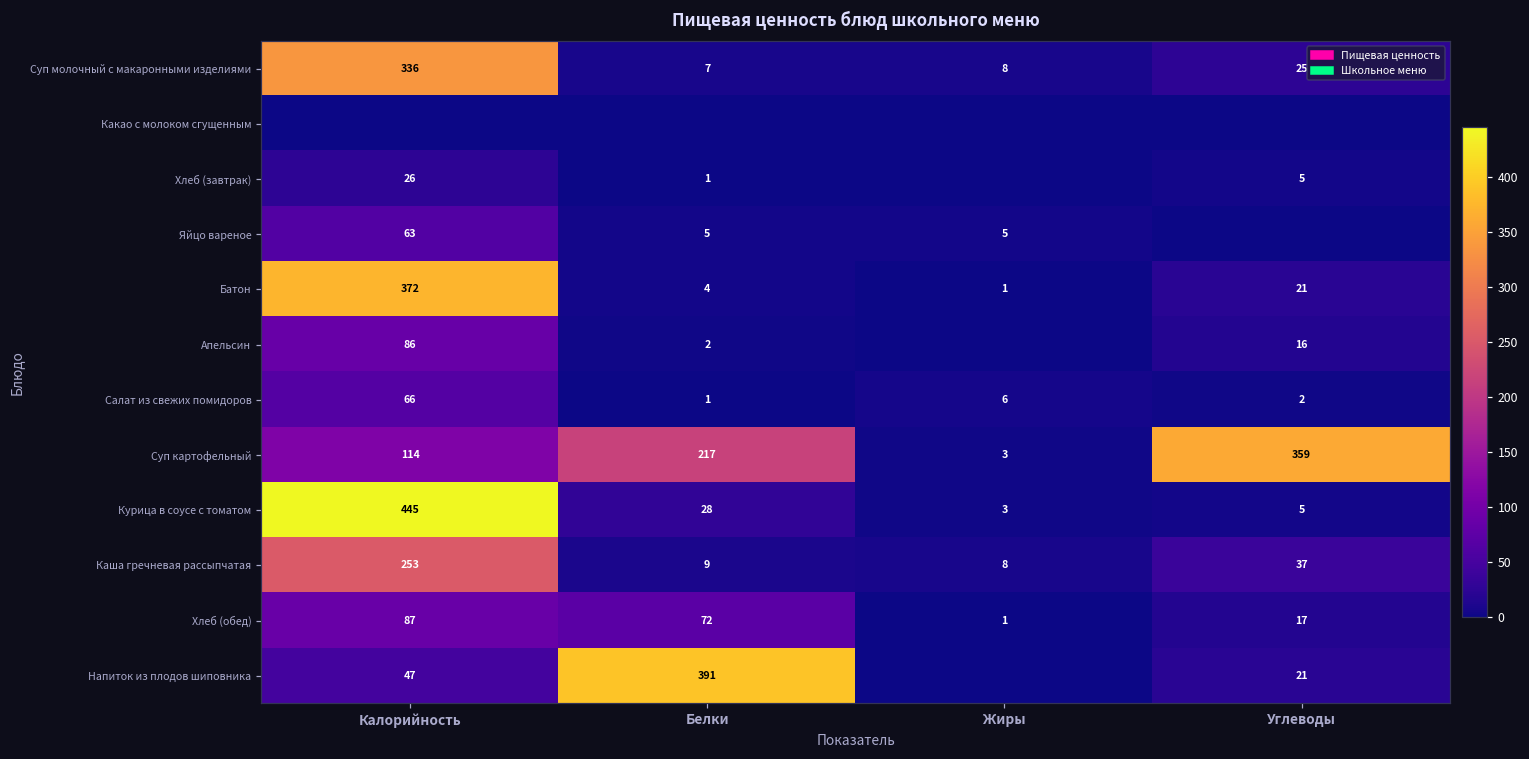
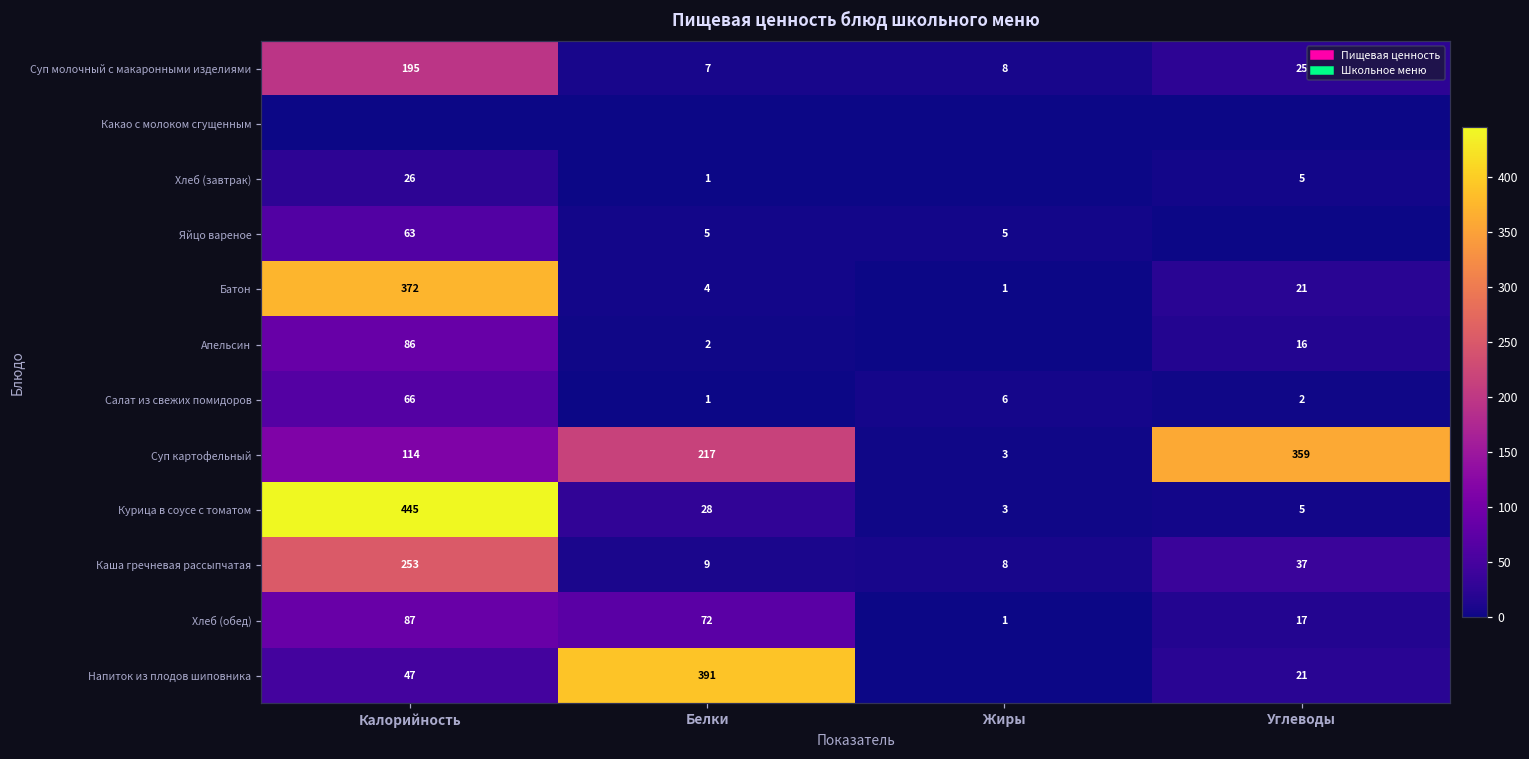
  {
    "Суп молочный с макаронными изделиями": {
-     "Калорийность": 336,
+     "Калорийность": 195,
      "Белки": 7,
      "Жиры": 8
    },
    "Хлеб (завтрак)": {
      "Калорийность": 26,
      "Белки": 1,
      "Углеводы": 5
    },
    "Яйцо вареное": {
      "Калорийность": 63,
      "Белки": 5,
      "Жиры": 5
    },
    "Батон": {
      "Калорийность": 372,
      "Белки": 4,
      "Жиры": 1,
      "Углеводы": 21
    },
    "Апельсин": {
      "Калорийность": 86,
      "Белки": 2,
      "Углеводы": 16
    },
    "Салат из свежих помидоров": {
      "Калорийность": 66,
      "Белки": 1,
      "Жиры": 6,
      "Углеводы": 2
    },
    "Суп картофельный": {
      "Калорийность": 114,
      "Белки": 217,
      "Жиры": 3,
      "Углеводы": 359
    },
    "Курица в соусе с томатом": {
      "Калорийность": 445,
      "Белки": 28,
      "Жиры": 3,
      "Углеводы": 5
    },
    "Каша гречневая рассыпчатая": {
      "Калорийность": 253,
      "Белки": 9,
      "Жиры": 8,
      "Углеводы": 37
    },
    "Хлеб (обед)": {
      "Калорийность": 87,
      "Белки": 72,
      "Жиры": 1,
      "Углеводы": 17
    },
    "Напиток из плодов шиповника": {
      "Калорийность": 47,
      "Белки": 391,
      "Углеводы": 21
    }
  }
